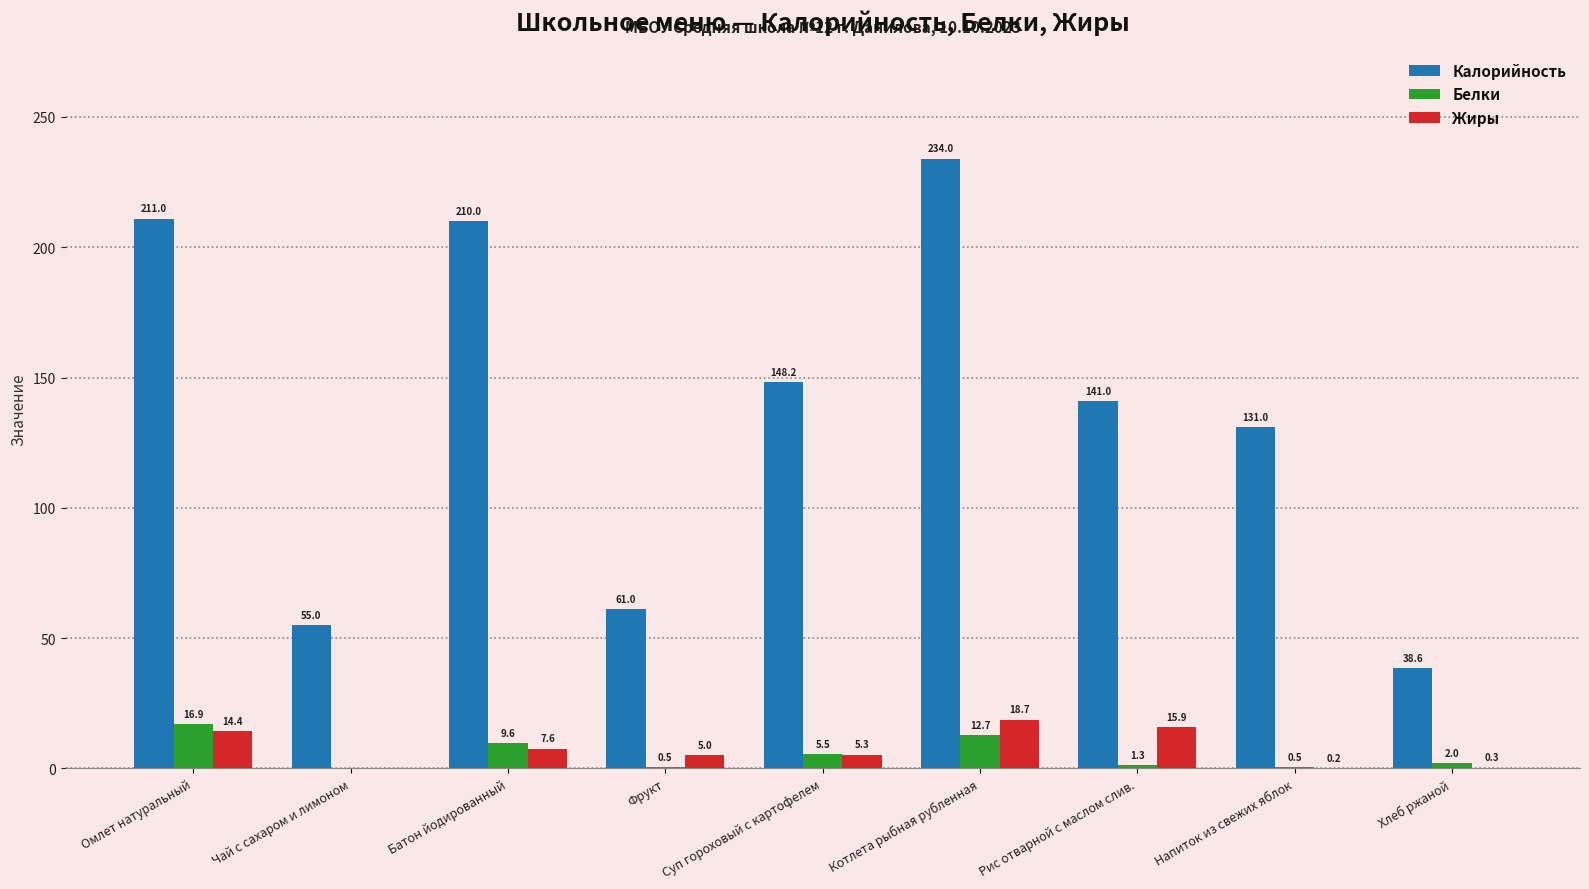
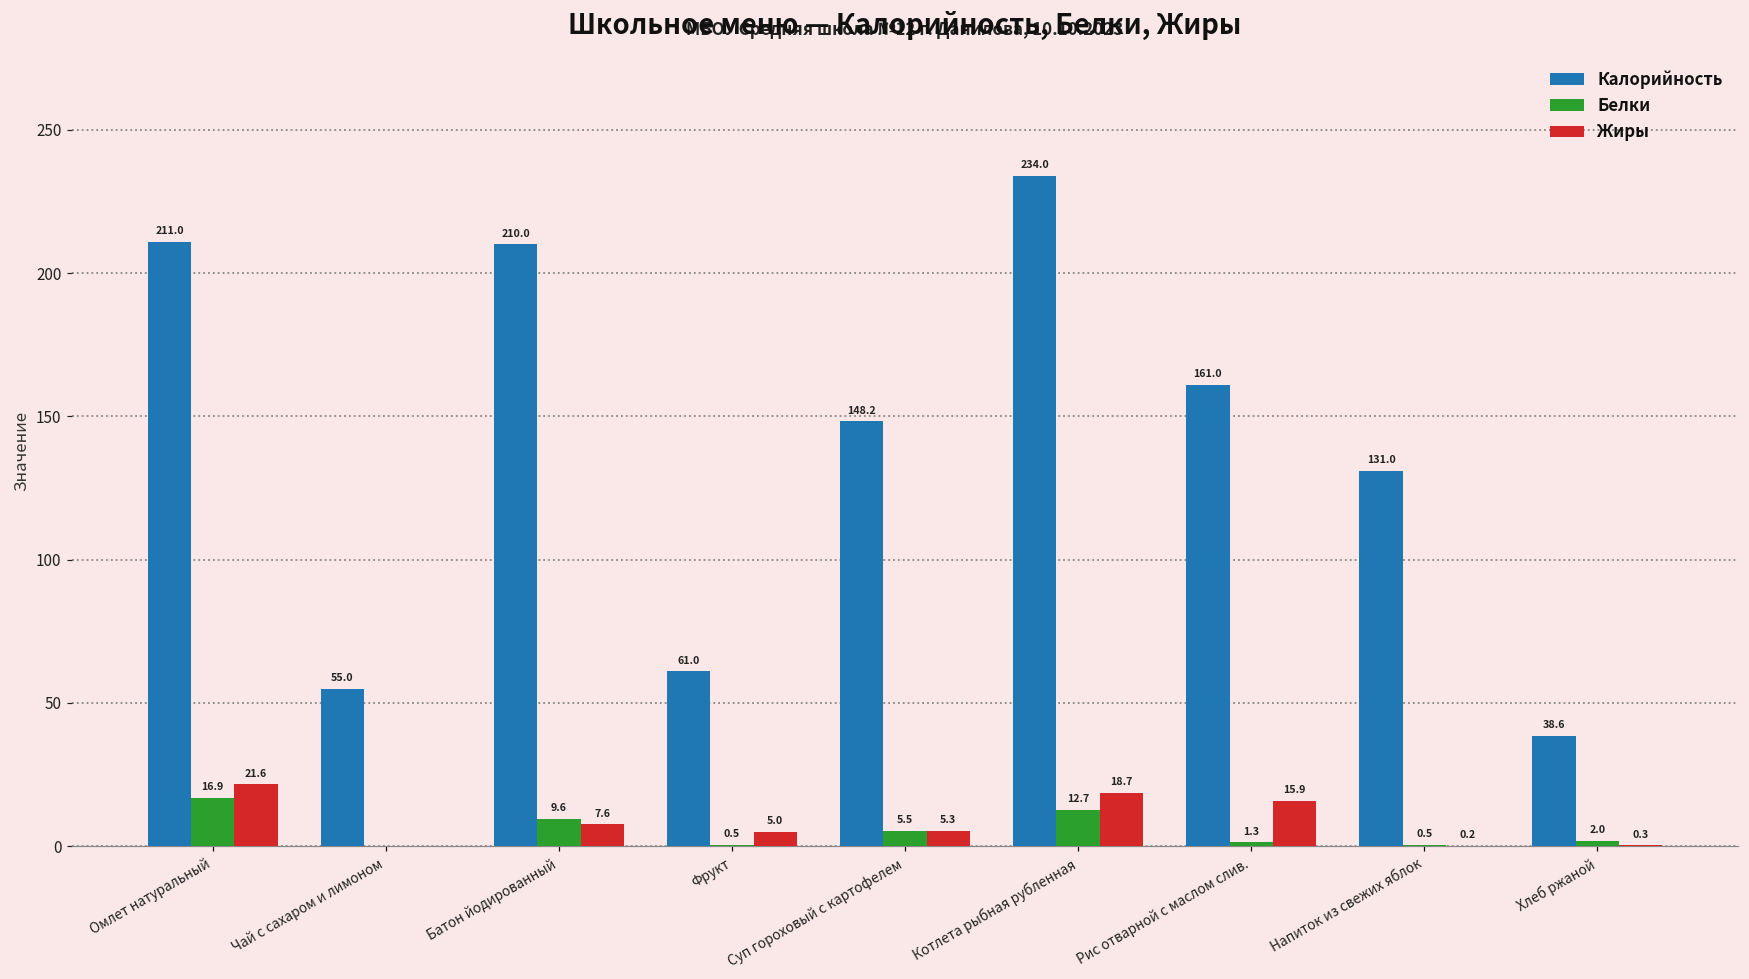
  {
    "Калорийность": {
      "Омлет натуральный": 211.0,
      "Чай с сахаром и лимоном": 55.0,
      "Батон йодированный": 210.0,
      "Фрукт": 61.0,
      "Суп гороховый с картофелем": 148.2,
      "Котлета рыбная рубленная": 234.0,
-     "Рис отварной с маслом слив.": 141.0,
+     "Рис отварной с маслом слив.": 161.0,
      "Напиток из свежих яблок": 131.0,
      "Хлеб ржаной": 38.6
    },
    "Белки": {
      "Омлет натуральный": 16.9,
      "Батон йодированный": 9.6,
      "Фрукт": 0.5,
      "Суп гороховый с картофелем": 5.5,
      "Котлета рыбная рубленная": 12.7,
      "Рис отварной с маслом слив.": 1.3,
      "Напиток из свежих яблок": 0.5,
      "Хлеб ржаной": 2.0
    },
    "Жиры": {
-     "Омлет натуральный": 14.4,
+     "Омлет натуральный": 21.6,
      "Батон йодированный": 7.6,
      "Фрукт": 5.0,
      "Суп гороховый с картофелем": 5.3,
      "Котлета рыбная рубленная": 18.7,
      "Рис отварной с маслом слив.": 15.9,
      "Напиток из свежих яблок": 0.2,
      "Хлеб ржаной": 0.3
    }
  }
